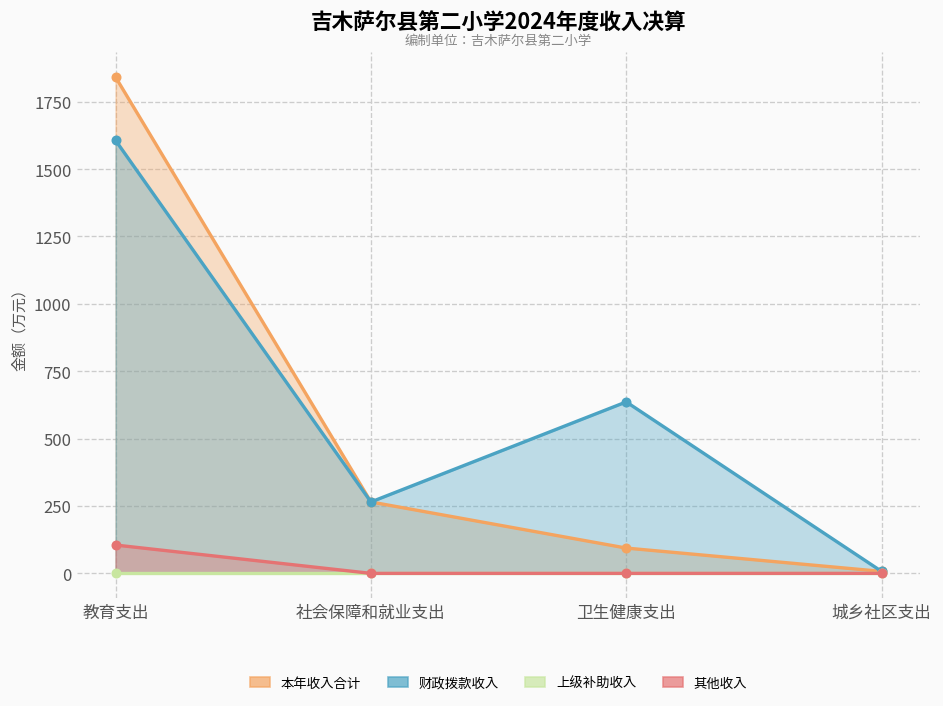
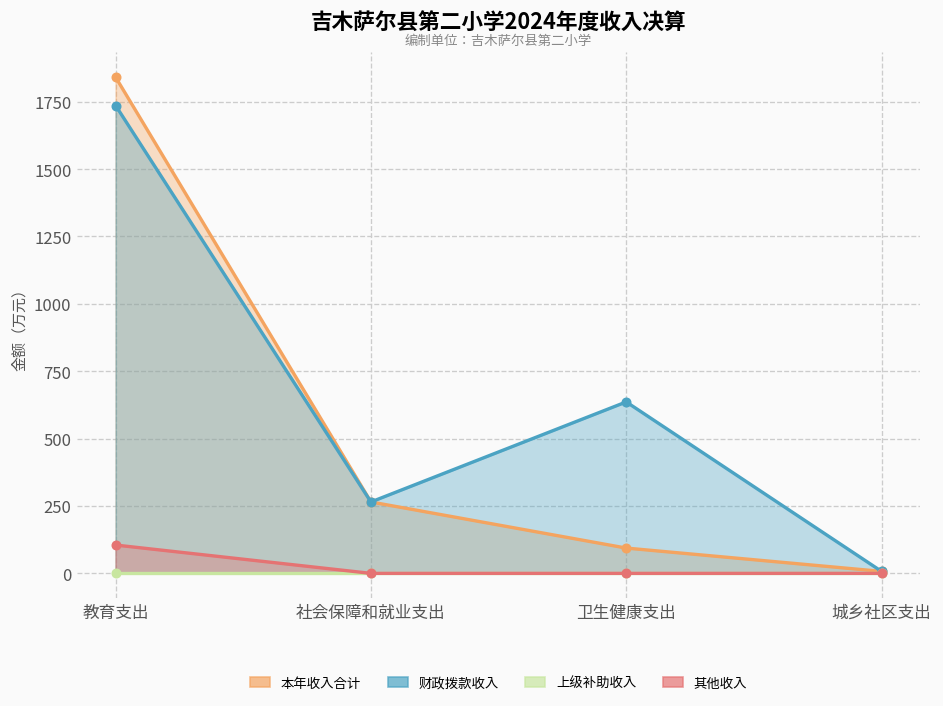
  {
    "财政拨款收入": {
-     "教育支出": 1610,
+     "教育支出": 1740,
      "卫生健康支出": 640
    }
  }
